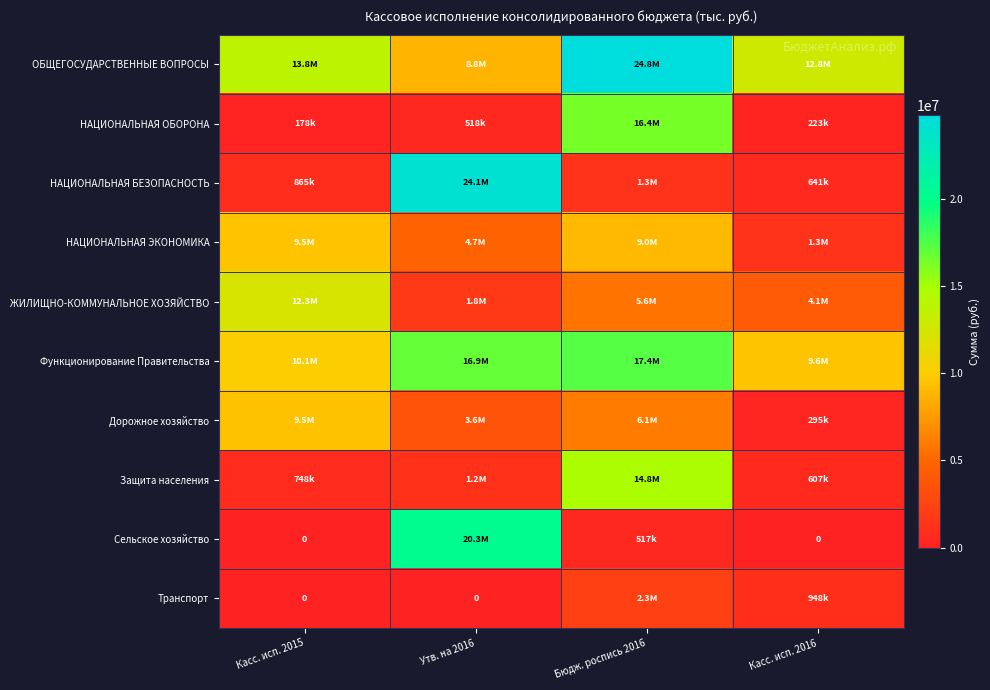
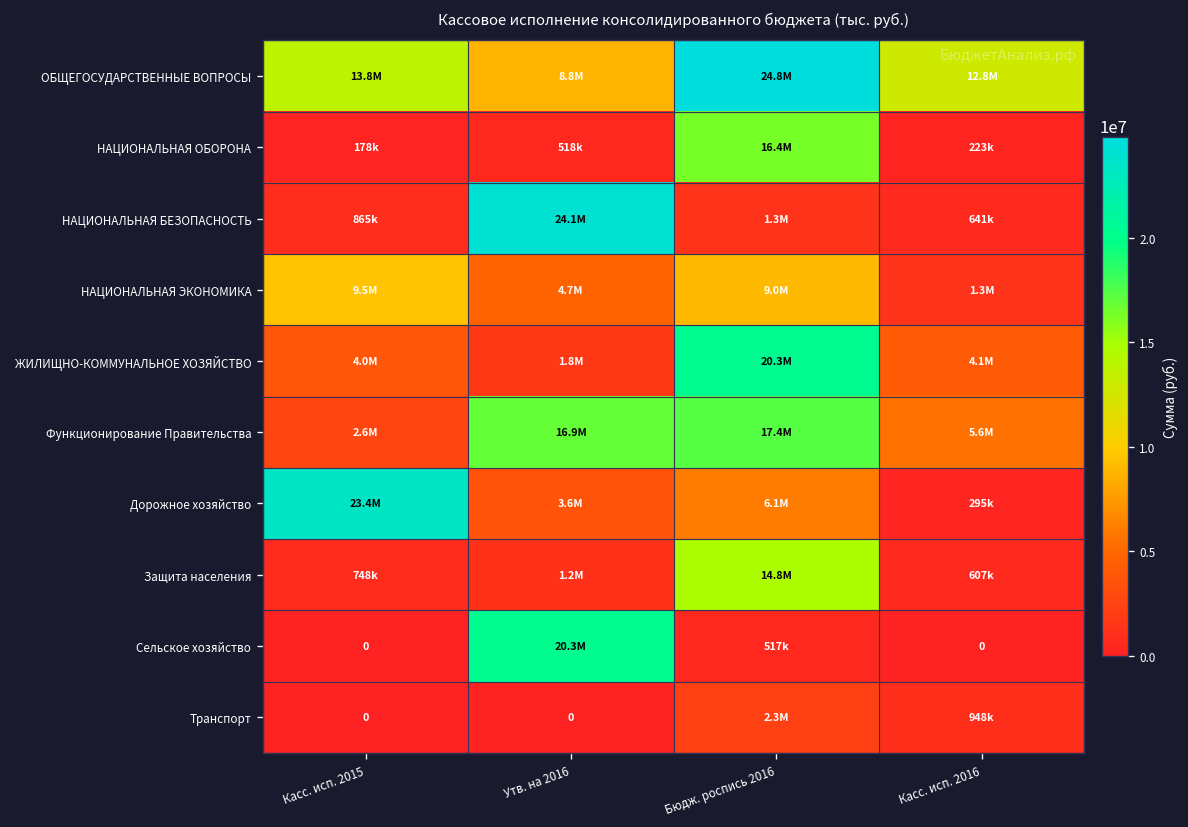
  {
    "ОБЩЕГОСУДАРСТВЕННЫЕ ВОПРОСЫ": {
      "Касс. исп. 2015": "13.8M",
      "Утв. на 2016": "8.8M",
      "Бюдж. роспись 2016": "24.8M"
    },
    "НАЦИОНАЛЬНАЯ ОБОРОНА": {
      "Касс. исп. 2015": "178k",
      "Утв. на 2016": "518k",
      "Бюдж. роспись 2016": "16.4M",
      "Касс. исп. 2016": "223k"
    },
    "НАЦИОНАЛЬНАЯ БЕЗОПАСНОСТЬ": {
      "Касс. исп. 2015": "865k",
      "Утв. на 2016": "24.1M",
      "Бюдж. роспись 2016": "1.3M",
      "Касс. исп. 2016": "641k"
    },
    "НАЦИОНАЛЬНАЯ ЭКОНОМИКА": {
      "Касс. исп. 2015": "9.5M",
      "Утв. на 2016": "4.7M",
      "Бюдж. роспись 2016": "9.0M",
      "Касс. исп. 2016": "1.3M"
    },
    "ЖИЛИЩНО-КОММУНАЛЬНОЕ ХОЗЯЙСТВО": {
-     "Касс. исп. 2015": "12.3M",
+     "Касс. исп. 2015": "4.0M",
      "Утв. на 2016": "1.8M",
-     "Бюдж. роспись 2016": "5.6M",
+     "Бюдж. роспись 2016": "20.3M",
      "Касс. исп. 2016": "4.1M"
    },
    "Функционирование Правительства": {
-     "Касс. исп. 2015": "10.1M",
+     "Касс. исп. 2015": "2.6M",
      "Утв. на 2016": "16.9M",
      "Бюдж. роспись 2016": "17.4M",
-     "Касс. исп. 2016": "9.6M"
+     "Касс. исп. 2016": "5.6M"
    },
    "Дорожное хозяйство": {
-     "Касс. исп. 2015": "9.5M",
+     "Касс. исп. 2015": "23.4M",
      "Утв. на 2016": "3.6M",
      "Бюдж. роспись 2016": "6.1M",
      "Касс. исп. 2016": "295k"
    },
    "Защита населения": {
      "Касс. исп. 2015": "748k",
      "Утв. на 2016": "1.2M",
      "Бюдж. роспись 2016": "14.8M",
      "Касс. исп. 2016": "607k"
    },
    "Сельское хозяйство": {
      "Касс. исп. 2015": "0",
      "Утв. на 2016": "20.3M",
      "Бюдж. роспись 2016": "517k",
      "Касс. исп. 2016": "0"
    },
    "Транспорт": {
      "Касс. исп. 2015": "0",
      "Утв. на 2016": "0",
      "Бюдж. роспись 2016": "2.3M",
      "Касс. исп. 2016": "948k"
    }
  }
